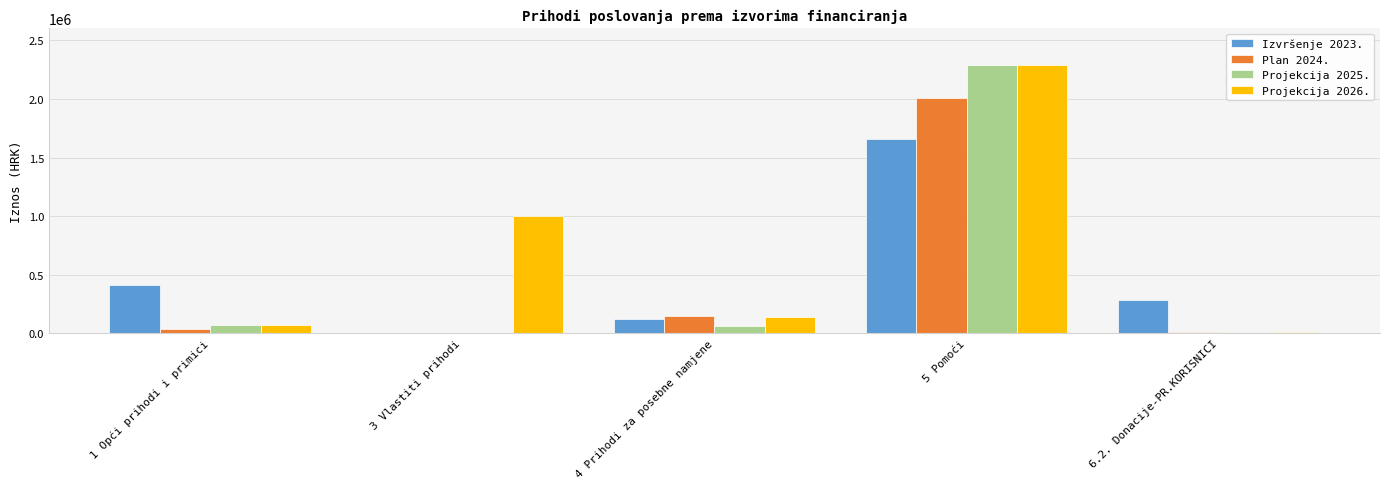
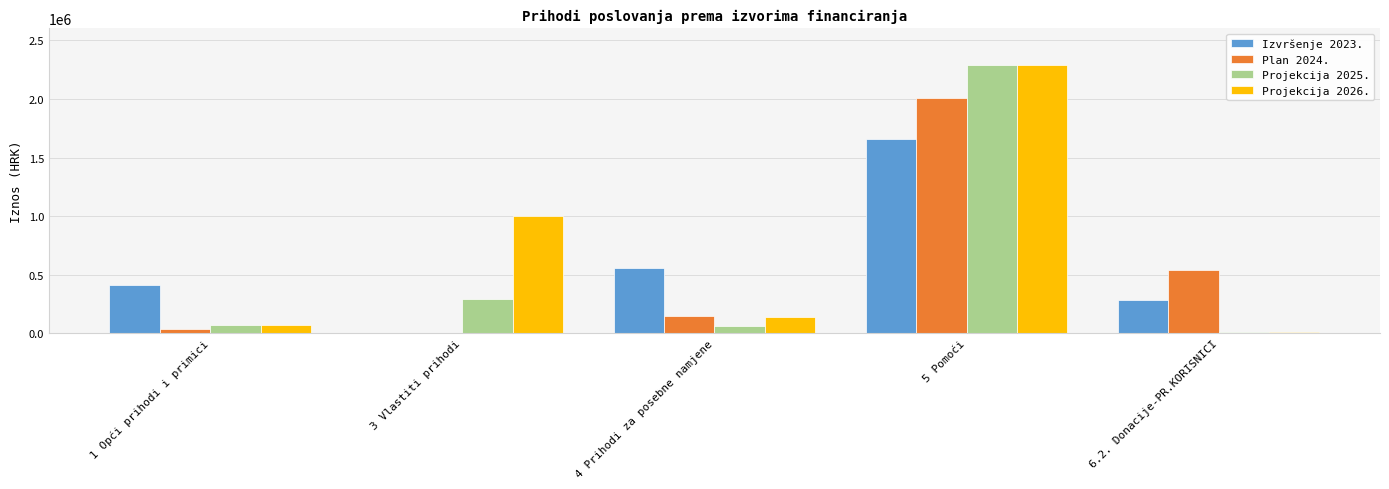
  {
    "Izvršenje 2023.": {
      "1 Opći prihodi i primici": 410000,
      "3 Vlastiti prihodi": 0,
-     "4 Prihodi za posebne namjene": 120000,
+     "4 Prihodi za posebne namjene": 560000,
      "5 Pomoći": 1660000,
      "6.2. Donacije-PR.KORISNICI": 280000
    },
    "Plan 2024.": {
      "1 Opći prihodi i primici": 40000,
      "4 Prihodi za posebne namjene": 150000,
      "5 Pomoći": 2010000,
-     "6.2. Donacije-PR.KORISNICI": 10000
+     "6.2. Donacije-PR.KORISNICI": 540000
    },
    "Projekcija 2025.": {
      "1 Opći prihodi i primici": 70000,
-     "3 Vlastiti prihodi": 0,
+     "3 Vlastiti prihodi": 300000,
      "4 Prihodi za posebne namjene": 70000,
      "5 Pomoći": 2280000
    },
    "Projekcija 2026.": {
      "1 Opći prihodi i primici": 70000,
      "3 Vlastiti prihodi": 1000000,
      "4 Prihodi za posebne namjene": 140000,
      "5 Pomoći": 2280000
    }
  }
